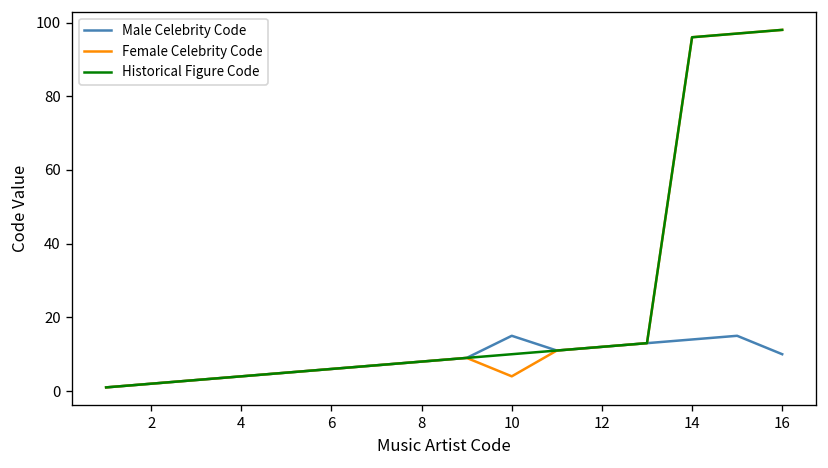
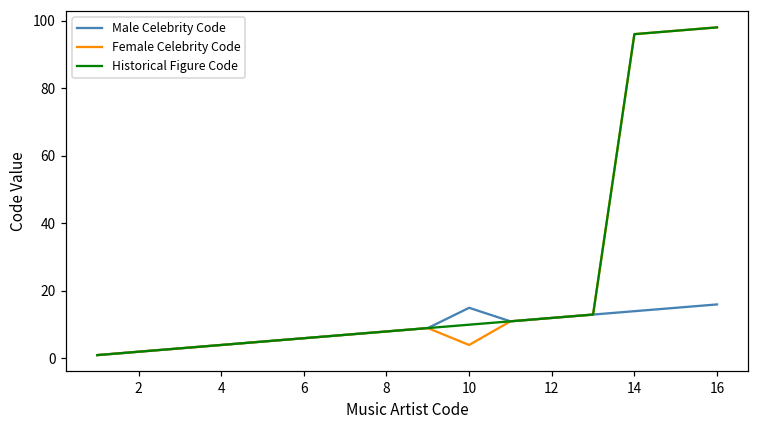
  {
    "Male Celebrity Code": {
      "10": 15,
      "14": 14,
-     "16": 10
+     "16": 16
    },
    "Female Celebrity Code": {
      "10": 4
    },
    "Historical Figure Code": {
      "10": 10
    }
  }
